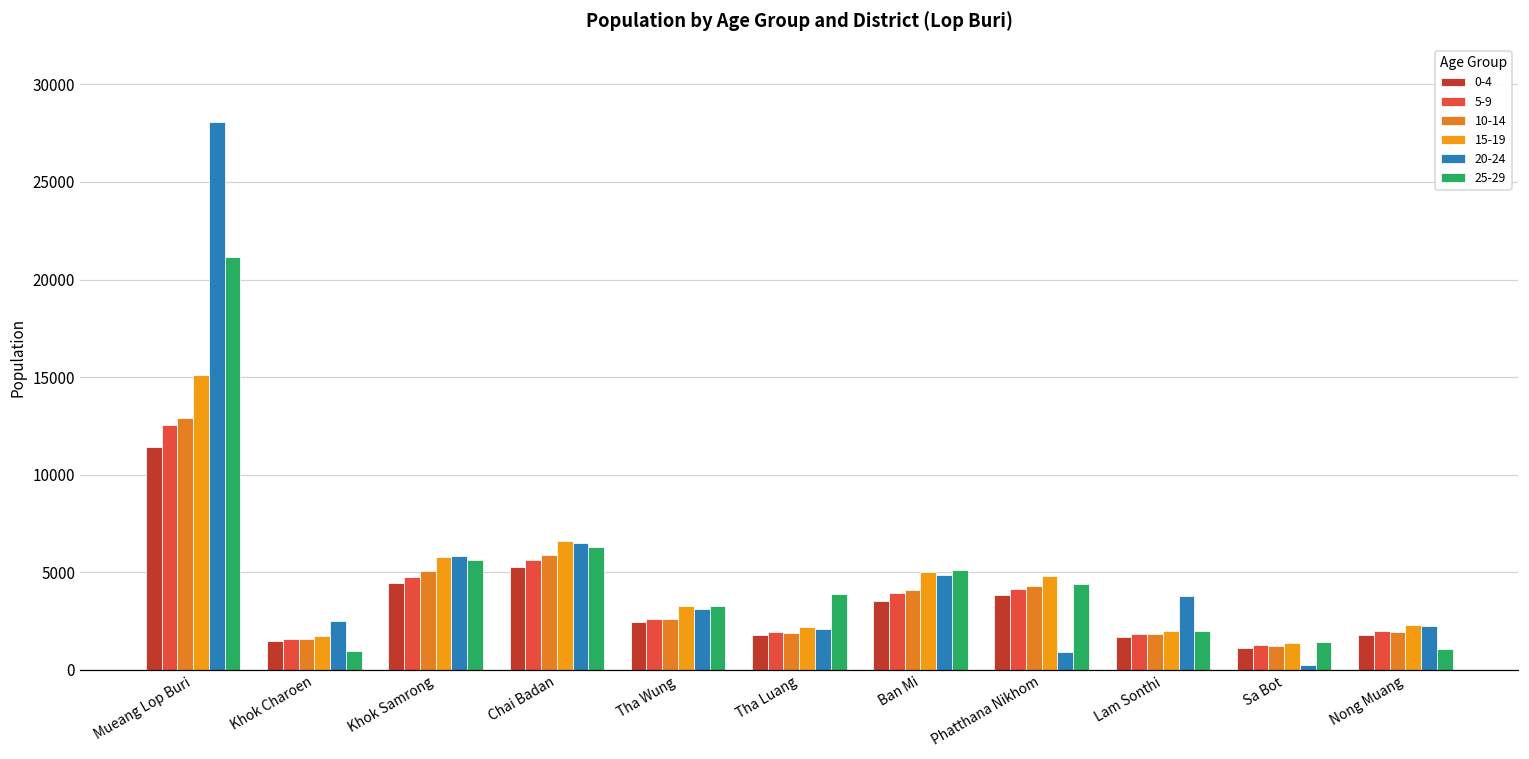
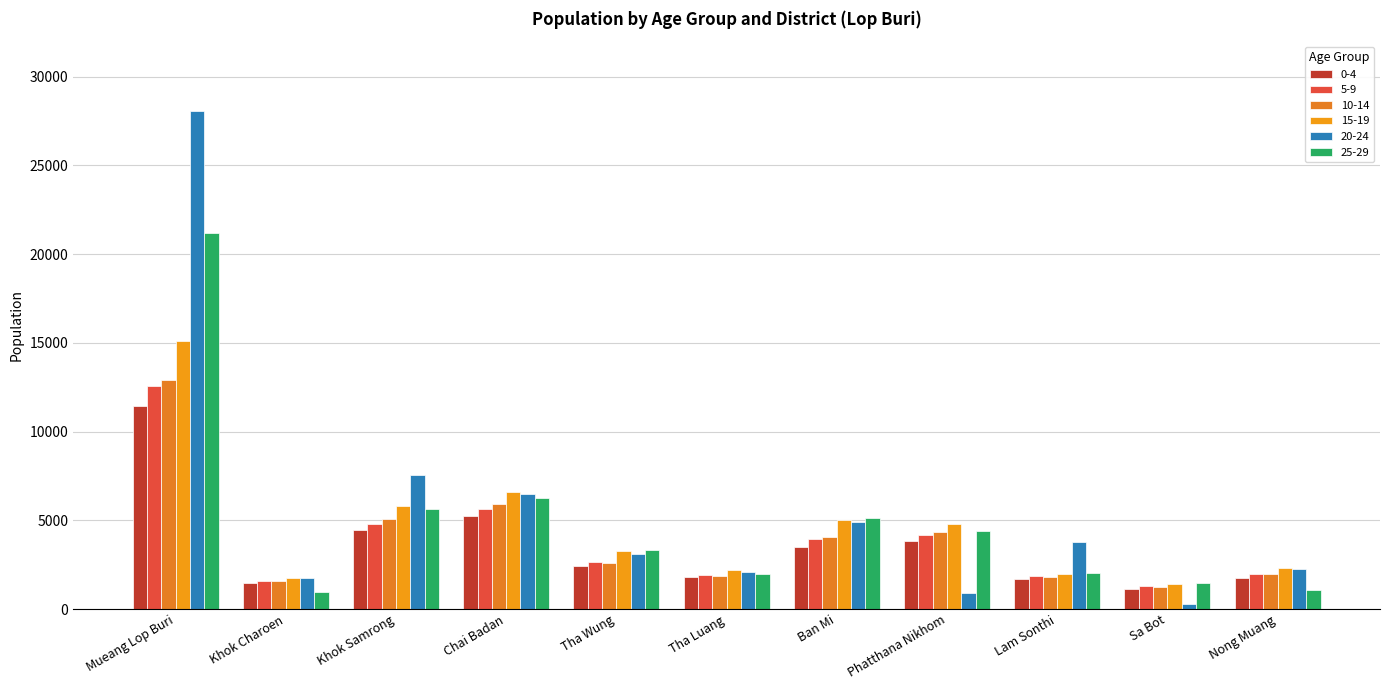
  {
    "20-24": {
      "Mueang Lop Buri": 28100,
-     "Khok Charoen": 2500,
-     "Khok Samrong": 5800,
+     "Khok Charoen": 1800,
+     "Khok Samrong": 7600,
      "Chai Badan": 6500,
      "Tha Wung": 3100,
      "Tha Luang": 2100,
      "Ban Mi": 4900,
      "Phatthana Nikhom": 900,
      "Lam Sonthi": 3800,
      "Sa Bot": 300,
      "Nong Muang": 2200
    },
    "25-29": {
      "Mueang Lop Buri": 21200,
      "Khok Charoen": 1000,
      "Khok Samrong": 5600,
      "Chai Badan": 6300,
      "Tha Wung": 3300,
-     "Tha Luang": 3900,
+     "Tha Luang": 2000,
      "Ban Mi": 5100,
      "Phatthana Nikhom": 4400,
      "Lam Sonthi": 2000,
      "Sa Bot": 1500,
      "Nong Muang": 1100
    }
  }
